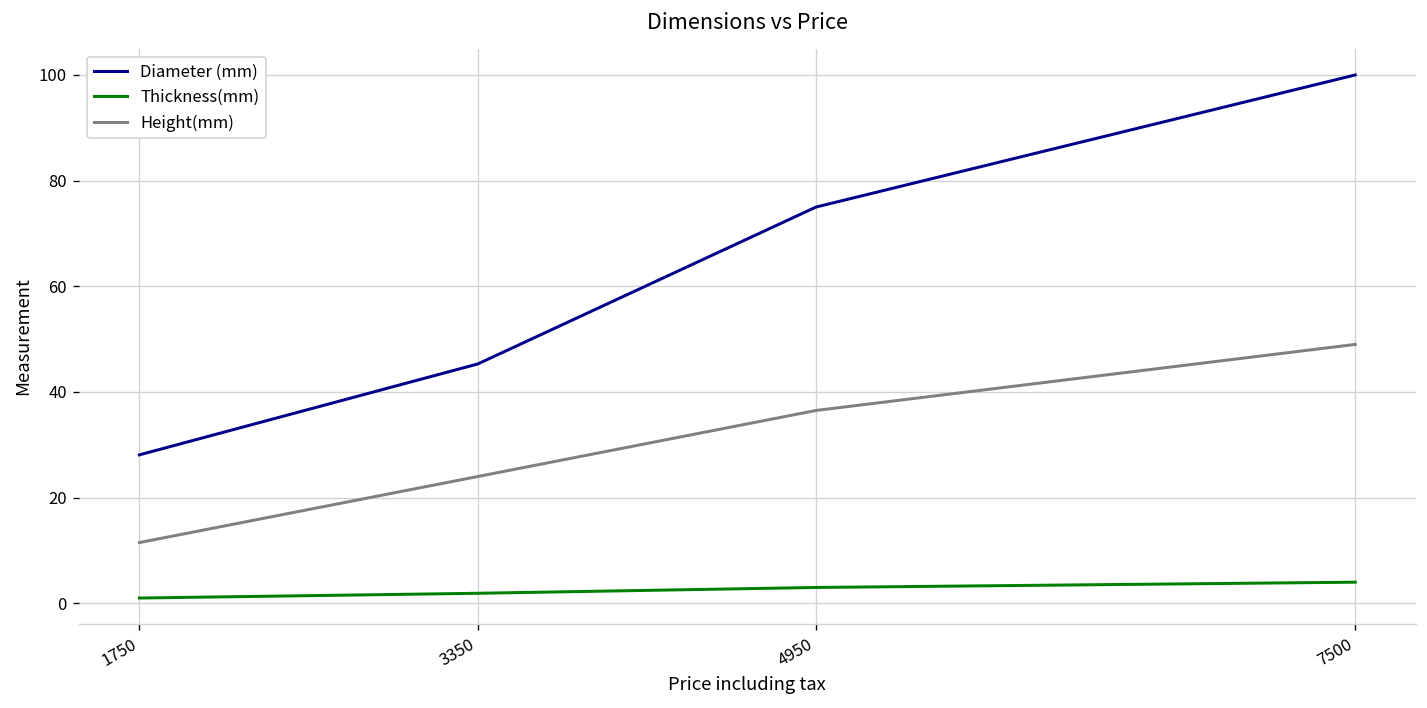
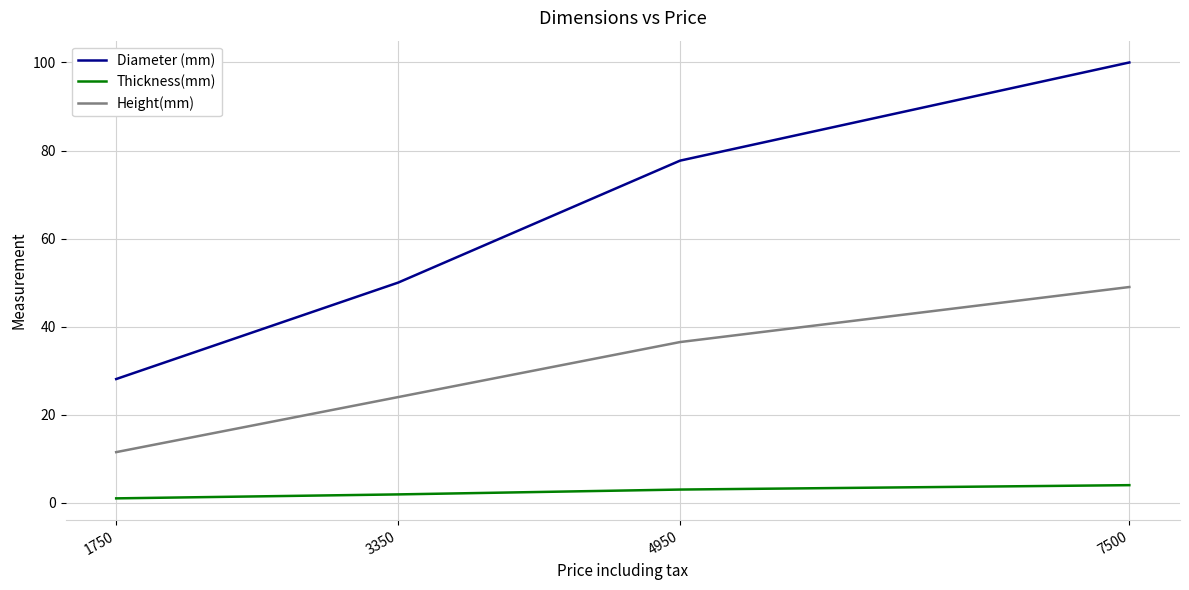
  {
    "Diameter (mm)": {
      "1750": 28,
-     "3350": 45,
-     "4950": 75,
+     "3350": 50,
+     "4950": 78,
      "7500": 100
    },
    "Thickness(mm)": {
      "1750": 1,
      "3350": 2,
      "4950": 3,
      "7500": 4
    },
    "Height(mm)": {
      "1750": 12,
      "3350": 24,
      "4950": 37,
      "7500": 49
    }
  }
